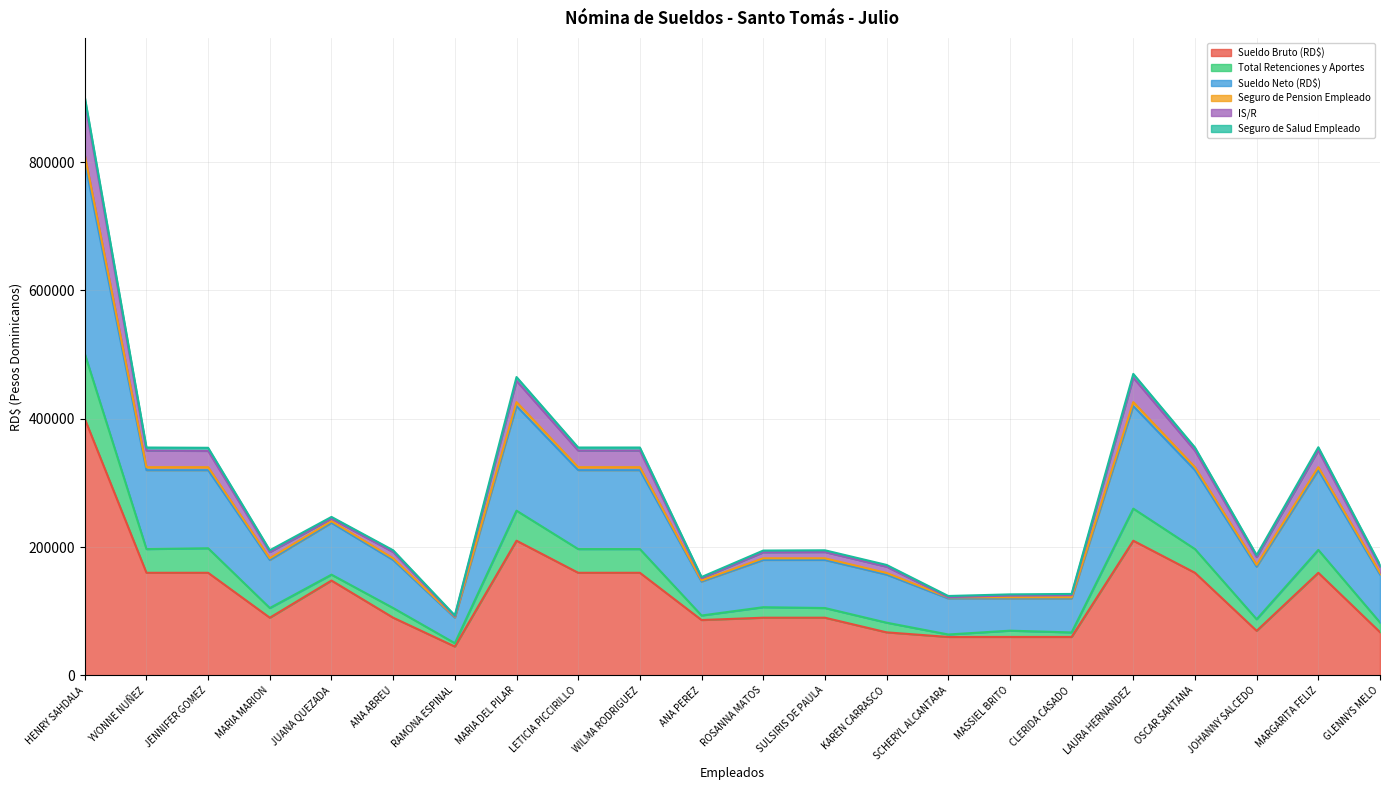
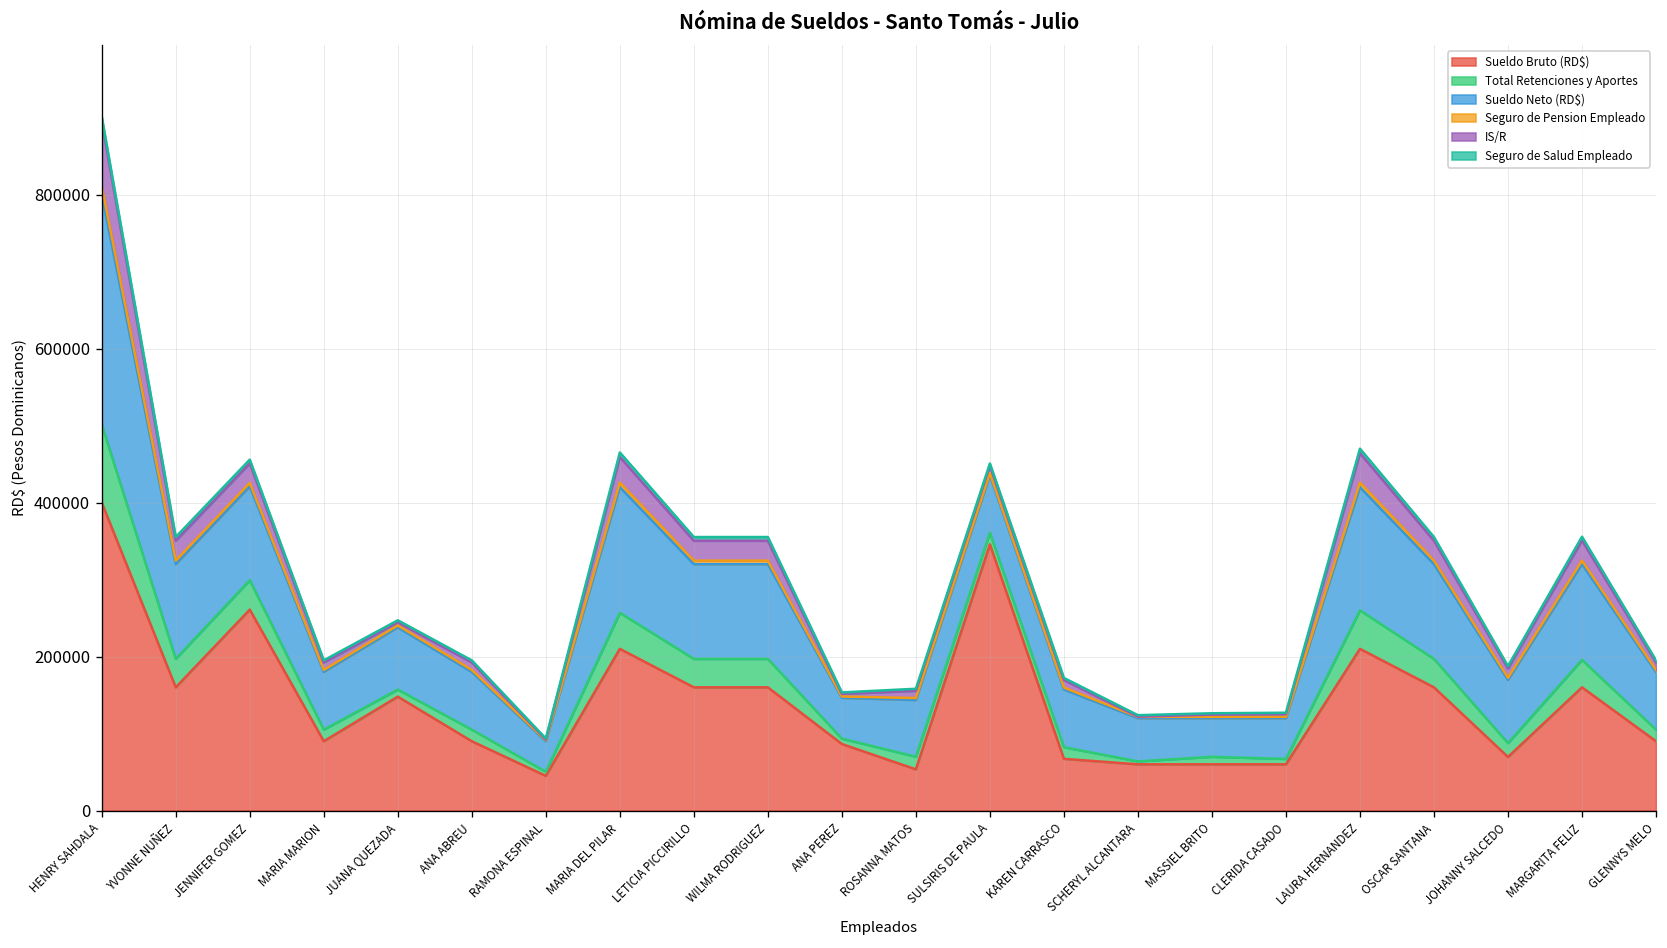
  {
    "Sueldo Bruto (RD$)": {
      "HENRY SAHDALA": 400000,
      "YVONNE NUÑEZ": 160000,
-     "JENNIFER GOMEZ": 160000,
+     "JENNIFER GOMEZ": 260000,
      "MARIA MARION": 90000,
      "JUANA QUEZADA": 150000,
      "ANA ABREU": 90000,
      "RAMONA ESPINAL": 50000,
      "MARIA DEL PILAR": 210000,
      "LETICIA PICCIRILLO": 160000,
      "WILMA RODRIGUEZ": 160000,
      "ANA PEREZ": 90000,
-     "ROSANNA MATOS": 90000,
-     "SULSIRIS DE PAULA": 90000,
+     "ROSANNA MATOS": 50000,
+     "SULSIRIS DE PAULA": 350000,
      "KAREN CARRASCO": 70000,
      "MASSIEL BRITO": 60000,
      "CLERIDA CASADO": 60000,
      "LAURA HERNANDEZ": 210000,
      "OSCAR SANTANA": 160000,
      "JOHANNY SALCEDO": 70000,
      "MARGARITA FELIZ": 160000,
-     "GLENNYS MELO": 70000
+     "GLENNYS MELO": 90000
    },
    "Sueldo Neto (RD$)": {
      "HENRY SAHDALA": 300000,
      "YVONNE NUÑEZ": 120000,
      "JENNIFER GOMEZ": 120000,
      "MARIA DEL PILAR": 160000,
      "LETICIA PICCIRILLO": 120000,
      "WILMA RODRIGUEZ": 120000,
      "LAURA HERNANDEZ": 160000,
      "OSCAR SANTANA": 120000,
      "MARGARITA FELIZ": 120000
    },
    "Seguro de Pension Empleado": {
      "HENRY SAHDALA": 10000,
      "YVONNE NUÑEZ": 0,
      "JENNIFER GOMEZ": 0,
      "MARIA DEL PILAR": 10000,
      "LETICIA PICCIRILLO": 0,
      "WILMA RODRIGUEZ": 0,
      "LAURA HERNANDEZ": 10000,
      "OSCAR SANTANA": 0,
      "MARGARITA FELIZ": 0
    },
    "IS/R": {
      "HENRY SAHDALA": 80000,
      "YVONNE NUÑEZ": 30000,
      "JENNIFER GOMEZ": 30000,
      "MARIA DEL PILAR": 30000,
      "LETICIA PICCIRILLO": 30000,
      "WILMA RODRIGUEZ": 30000,
      "LAURA HERNANDEZ": 40000,
      "OSCAR SANTANA": 30000,
      "MARGARITA FELIZ": 30000
    }
  }
